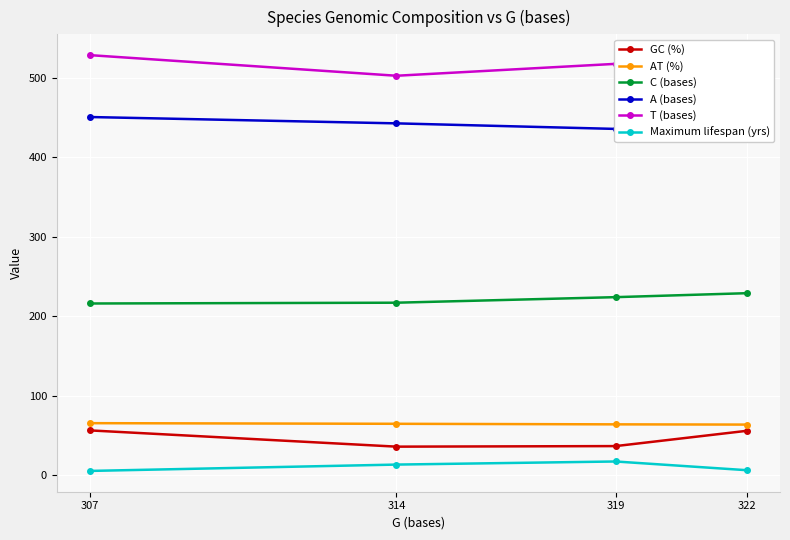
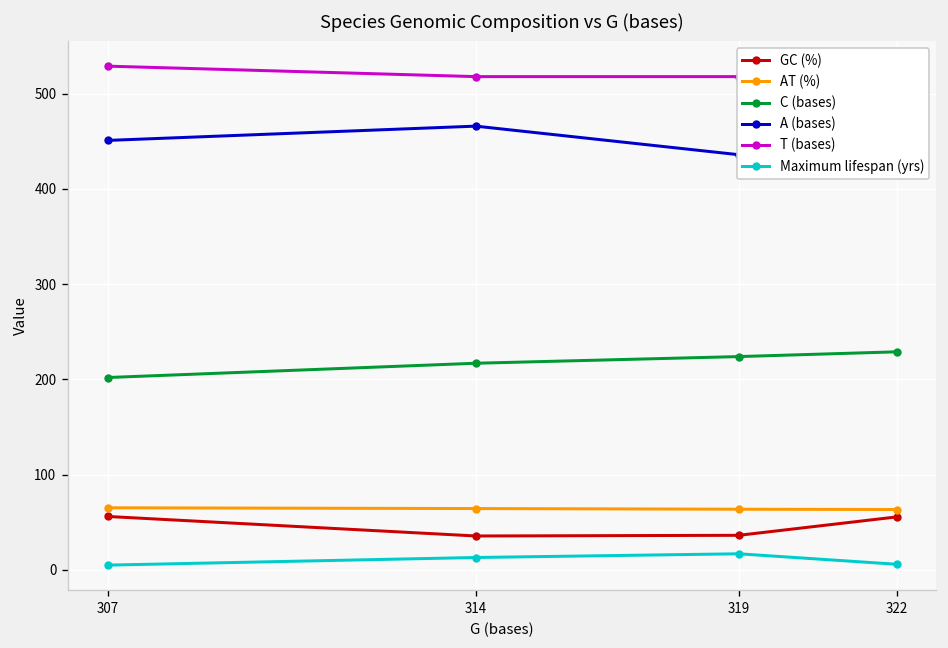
  {
    "GC (%)": {
      "307": 60,
      "314": 40,
      "319": 40,
      "322": 60
    },
    "AT (%)": {
      "307": 70,
      "314": 60,
      "319": 60,
      "322": 60
    },
    "C (bases)": {
-     "307": 220,
+     "307": 200,
      "314": 220,
      "319": 220,
      "322": 230
    },
    "A (bases)": {
      "307": 450,
-     "314": 440
+     "314": 470
    },
    "T (bases)": {
      "307": 530,
-     "314": 500
+     "314": 520
    },
    "Maximum lifespan (yrs)": {
      "307": 10,
      "314": 10,
      "319": 20,
      "322": 10
    }
  }
